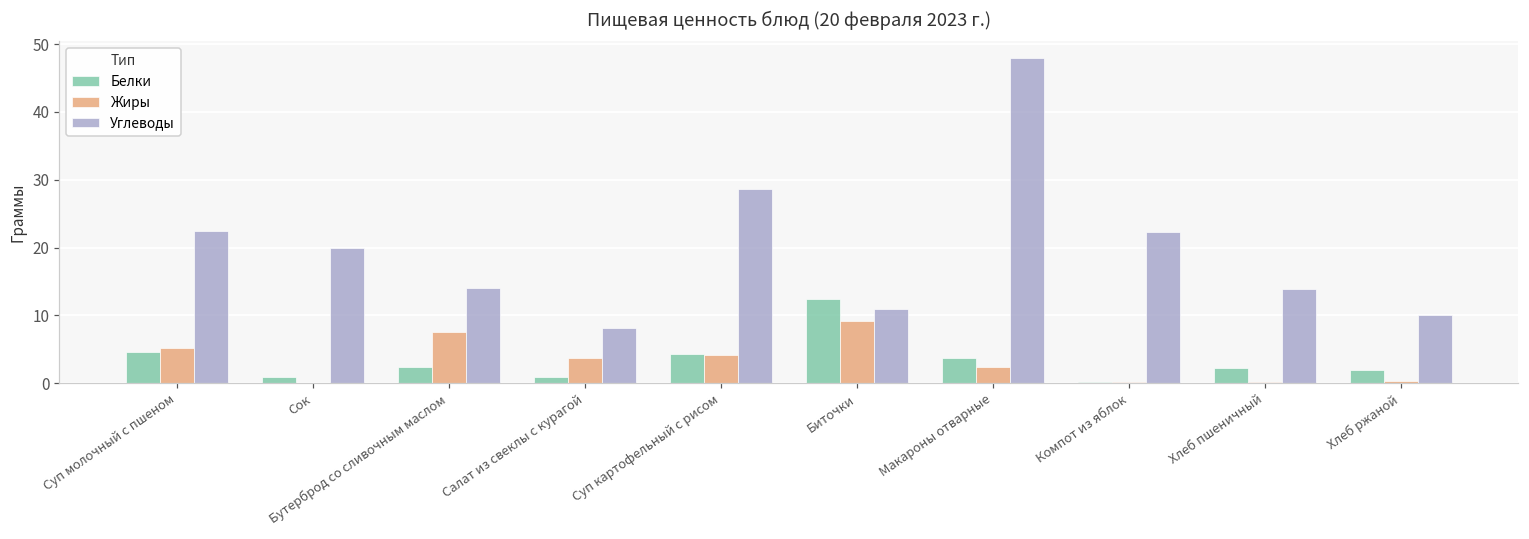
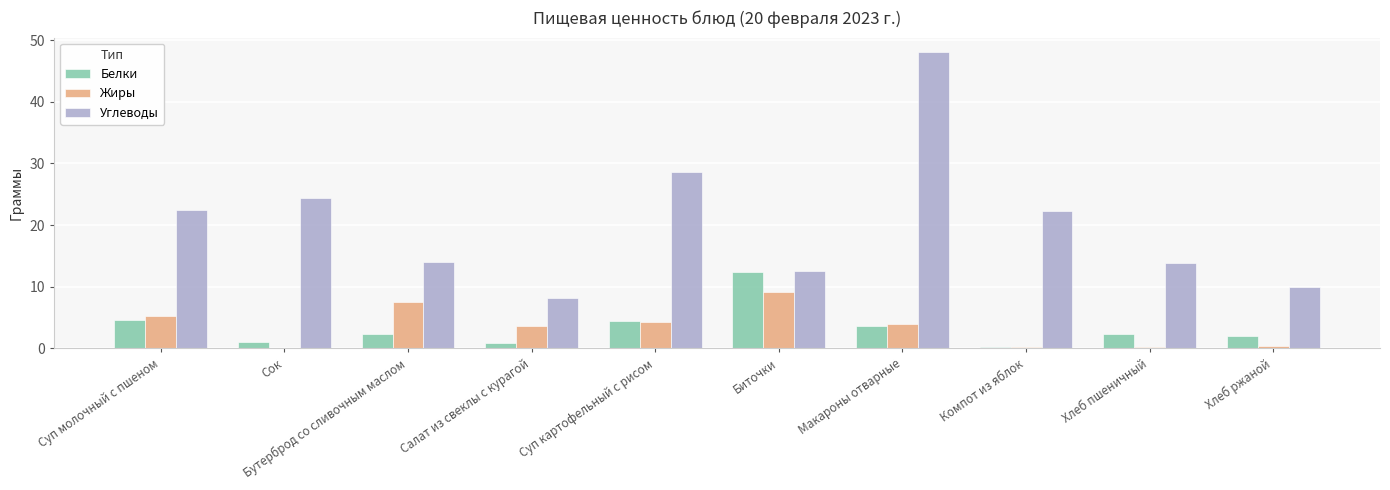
  {
    "Белки": {
      "Суп молочный с пшеном": 5,
      "Сок": 1,
      "Бутерброд со сливочным маслом": 2,
      "Салат из свеклы с курагой": 1,
      "Суп картофельный с рисом": 4,
      "Биточки": 12,
      "Макароны отварные": 4,
      "Хлеб пшеничный": 2,
      "Хлеб ржаной": 2
    },
    "Жиры": {
      "Суп молочный с пшеном": 5,
      "Сок": 0,
      "Бутерброд со сливочным маслом": 8,
      "Салат из свеклы с курагой": 4,
      "Суп картофельный с рисом": 4,
      "Биточки": 9,
-     "Макароны отварные": 2
+     "Макароны отварные": 4
    },
    "Углеводы": {
      "Суп молочный с пшеном": 22,
-     "Сок": 20,
+     "Сок": 24,
      "Бутерброд со сливочным маслом": 14,
      "Салат из свеклы с курагой": 8,
      "Суп картофельный с рисом": 29,
-     "Биточки": 11,
+     "Биточки": 13,
      "Макароны отварные": 48,
      "Компот из яблок": 22,
      "Хлеб пшеничный": 14,
      "Хлеб ржаной": 10
    }
  }
